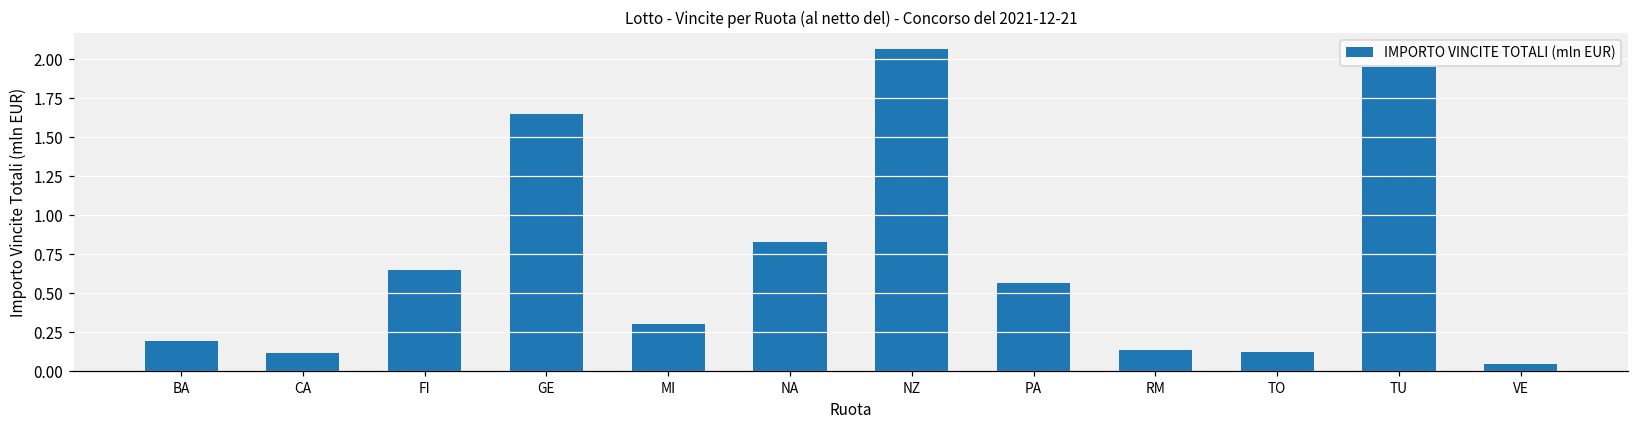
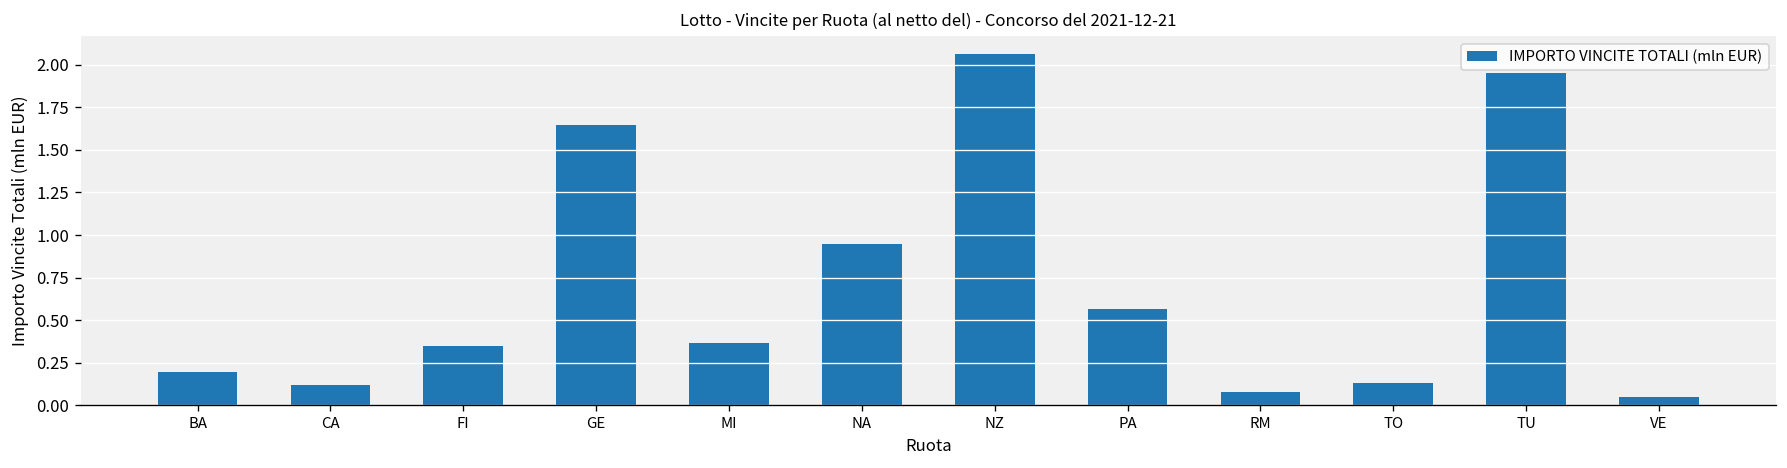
  {
    "BA": 0.19,
    "CA": 0.12,
-   "FI": 0.65,
+   "FI": 0.35,
    "GE": 1.65,
-   "MI": 0.30,
-   "NA": 0.83,
+   "MI": 0.36,
+   "NA": 0.95,
    "NZ": 2.06,
    "PA": 0.56,
-   "RM": 0.14,
+   "RM": 0.08,
    "TO": 0.13,
    "TU": 1.95,
    "VE": 0.05
  }
